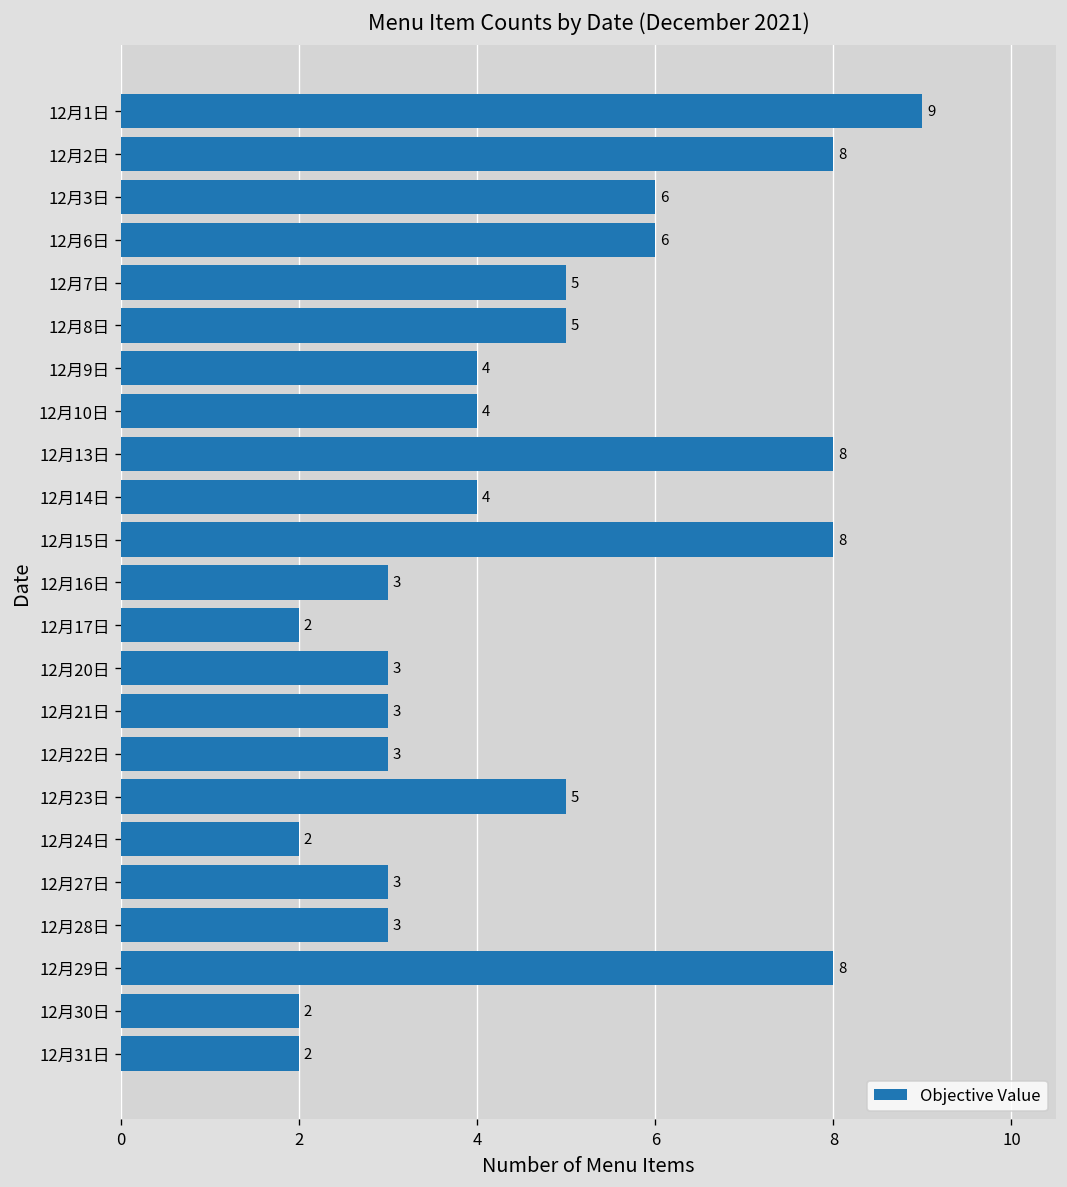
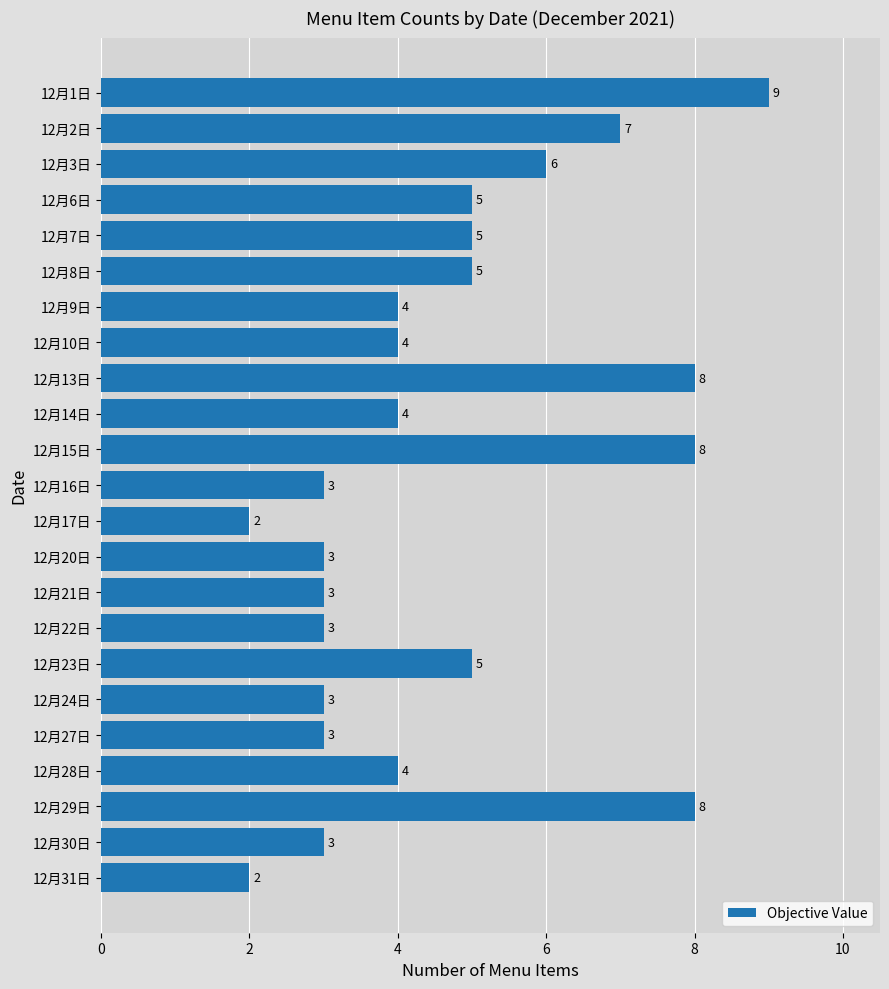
  {
    "12月1日": 9,
-   "12月2日": 8,
+   "12月2日": 7,
    "12月3日": 6,
-   "12月6日": 6,
+   "12月6日": 5,
    "12月7日": 5,
    "12月8日": 5,
    "12月9日": 4,
    "12月10日": 4,
    "12月13日": 8,
    "12月14日": 4,
    "12月15日": 8,
    "12月16日": 3,
    "12月17日": 2,
    "12月20日": 3,
    "12月21日": 3,
    "12月22日": 3,
    "12月23日": 5,
-   "12月24日": 2,
+   "12月24日": 3,
    "12月27日": 3,
-   "12月28日": 3,
+   "12月28日": 4,
    "12月29日": 8,
-   "12月30日": 2,
+   "12月30日": 3,
    "12月31日": 2
  }
